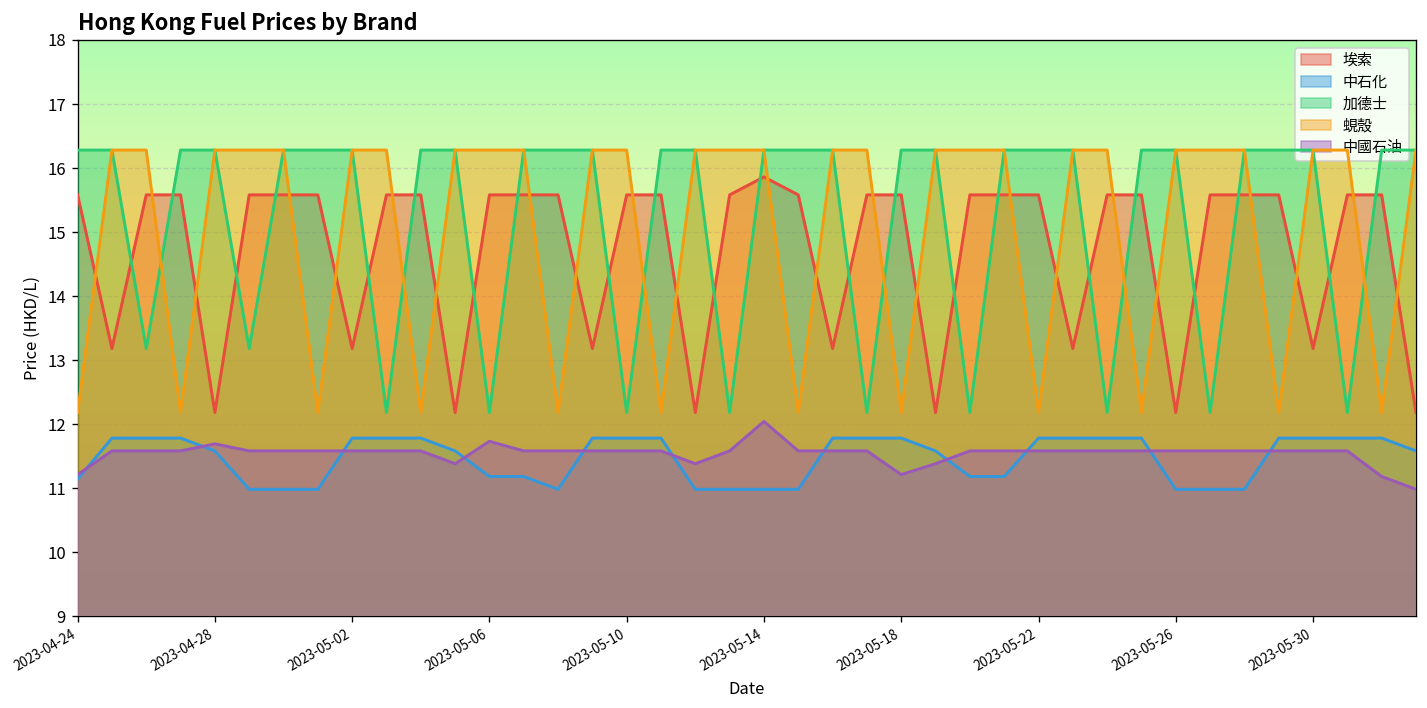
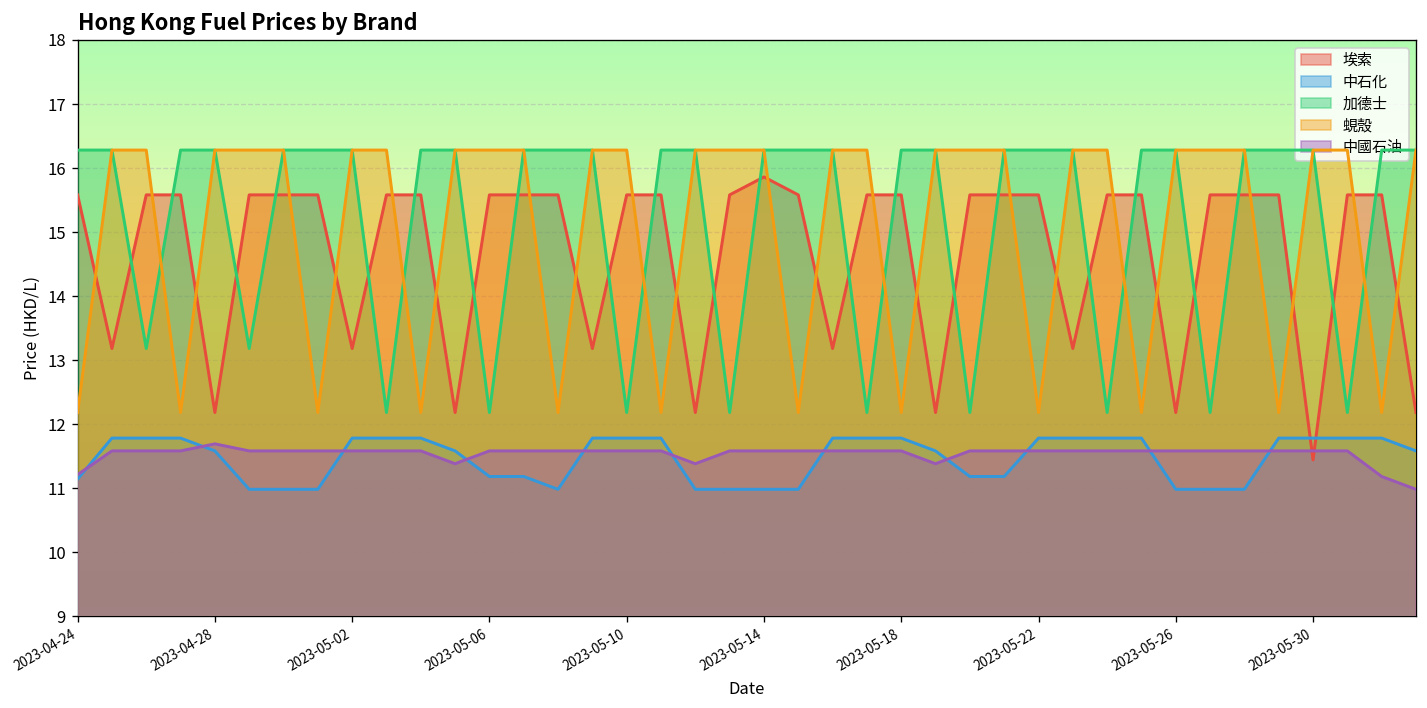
  {
    "埃索": {
      "2023-04-24": 15.6,
      "2023-04-28": 12.2,
      "2023-05-02": 13.2,
      "2023-05-06": 15.6,
      "2023-05-10": 15.6,
      "2023-05-14": 15.9,
      "2023-05-18": 15.6,
      "2023-05-22": 15.6,
      "2023-05-26": 12.2,
-     "2023-05-30": 13.2
+     "2023-05-30": 11.4
    },
    "中石化": {
      "2023-04-24": 11.1,
      "2023-04-28": 11.6,
      "2023-05-02": 11.8,
      "2023-05-06": 11.2,
      "2023-05-10": 11.8,
      "2023-05-14": 11.0,
      "2023-05-18": 11.8,
      "2023-05-22": 11.8,
      "2023-05-26": 11.0,
      "2023-05-30": 11.8
    },
    "加德士": {
      "2023-04-24": 16.3,
      "2023-05-06": 12.2,
      "2023-05-10": 12.2,
      "2023-05-18": 16.3,
      "2023-05-22": 16.3
    },
    "蜆殼": {
      "2023-04-24": 12.2,
      "2023-05-06": 16.3,
      "2023-05-10": 16.3,
      "2023-05-18": 12.2,
      "2023-05-22": 12.2
    },
    "中國石油": {
      "2023-04-24": 11.2,
      "2023-04-28": 11.7,
      "2023-05-02": 11.6,
-     "2023-05-06": 11.7,
+     "2023-05-06": 11.6,
      "2023-05-10": 11.6,
-     "2023-05-14": 12.0,
-     "2023-05-18": 11.2,
+     "2023-05-14": 11.6,
+     "2023-05-18": 11.6,
      "2023-05-22": 11.6,
      "2023-05-26": 11.6,
      "2023-05-30": 11.6
    }
  }
